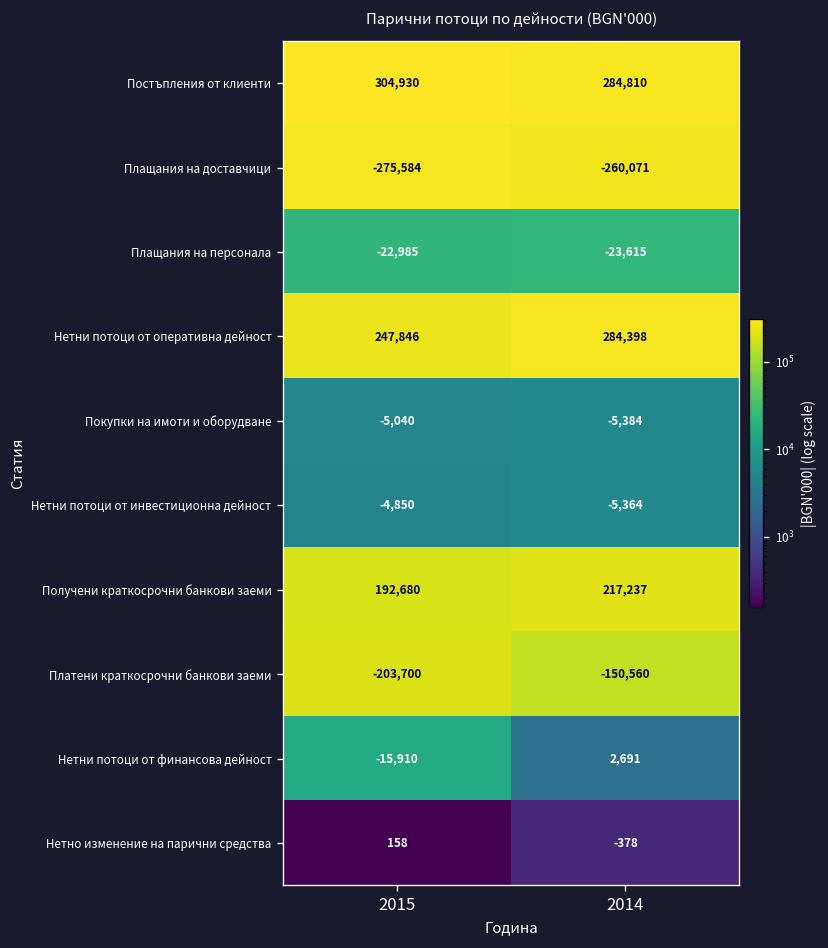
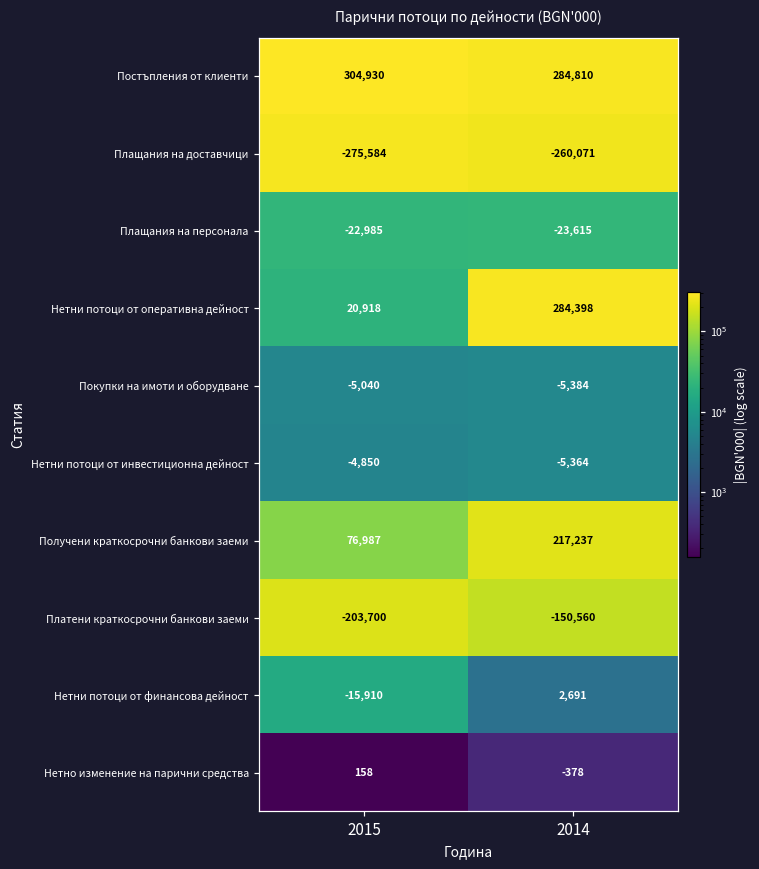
  {
    "Постъпления от клиенти": {
      "2015": "304,930",
      "2014": "284,810"
    },
    "Плащания на доставчици": {
      "2015": "-275,584",
      "2014": "-260,071"
    },
    "Плащания на персонала": {
      "2015": "-22,985",
      "2014": "-23,615"
    },
    "Нетни потоци от оперативна дейност": {
-     "2015": "247,846",
+     "2015": "20,918",
      "2014": "284,398"
    },
    "Покупки на имоти и оборудване": {
      "2015": "-5,040",
      "2014": "-5,384"
    },
    "Нетни потоци от инвестиционна дейност": {
      "2015": "-4,850",
      "2014": "-5,364"
    },
    "Получени краткосрочни банкови заеми": {
-     "2015": "192,680",
+     "2015": "76,987",
      "2014": "217,237"
    },
    "Платени краткосрочни банкови заеми": {
      "2015": "-203,700",
      "2014": "-150,560"
    },
    "Нетни потоци от финансова дейност": {
      "2015": "-15,910",
      "2014": "2,691"
    },
    "Нетно изменение на парични средства": {
      "2015": "158",
      "2014": "-378"
    }
  }
